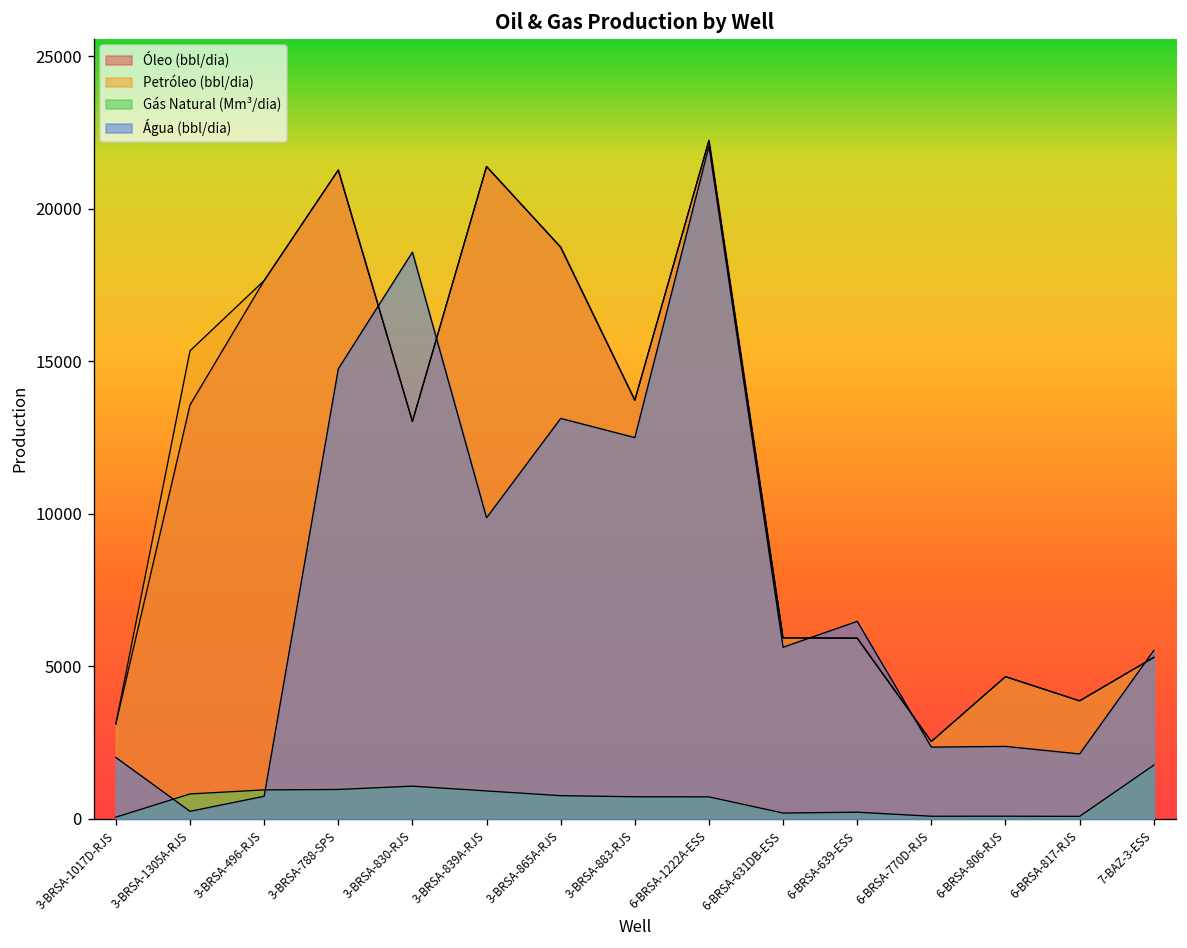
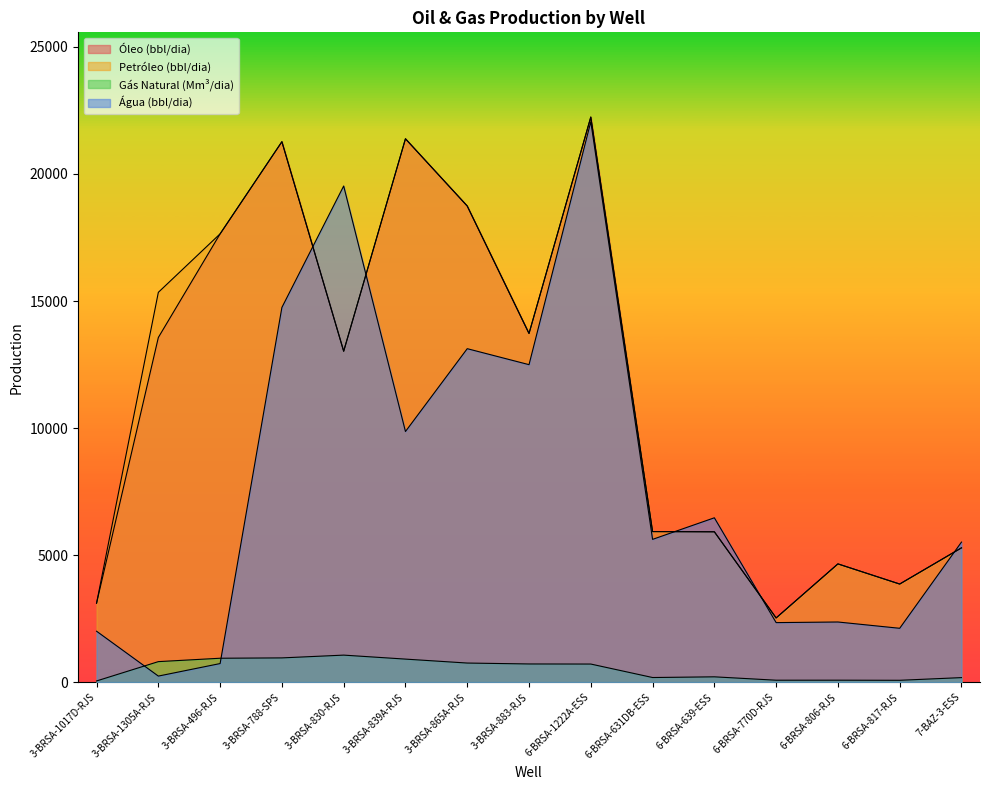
  {
    "Óleo (bbl/dia)": {
      "3-BRSA-1305A-RJS": 13600
    },
    "Petróleo (bbl/dia)": {
      "3-BRSA-1305A-RJS": 15300
    },
    "Gás Natural (Mm³/dia)": {
      "3-BRSA-1017D-RJS": 0,
      "3-BRSA-1305A-RJS": 800,
      "3-BRSA-496-RJS": 900,
      "3-BRSA-788-SPS": 1000,
      "3-BRSA-830-RJS": 1100,
      "3-BRSA-839A-RJS": 900,
      "3-BRSA-865A-RJS": 800,
      "3-BRSA-883-RJS": 700,
      "6-BRSA-1222A-ESS": 700,
      "6-BRSA-631DB-ESS": 200,
      "6-BRSA-639-ESS": 200,
      "6-BRSA-770D-RJS": 100,
      "6-BRSA-806-RJS": 100,
      "6-BRSA-817-RJS": 100,
-     "7-BAZ-3-ESS": 1800
+     "7-BAZ-3-ESS": 200
    },
    "Água (bbl/dia)": {
      "3-BRSA-1017D-RJS": 2000,
      "3-BRSA-1305A-RJS": 200,
      "3-BRSA-496-RJS": 700,
      "3-BRSA-788-SPS": 14700,
-     "3-BRSA-830-RJS": 18600,
+     "3-BRSA-830-RJS": 19500,
      "3-BRSA-839A-RJS": 9900,
      "3-BRSA-865A-RJS": 13100,
      "3-BRSA-883-RJS": 12500,
      "6-BRSA-1222A-ESS": 22100,
      "6-BRSA-631DB-ESS": 5600,
      "6-BRSA-639-ESS": 6500,
      "6-BRSA-770D-RJS": 2300,
      "6-BRSA-806-RJS": 2400,
      "6-BRSA-817-RJS": 2100,
      "7-BAZ-3-ESS": 5500
    }
  }
